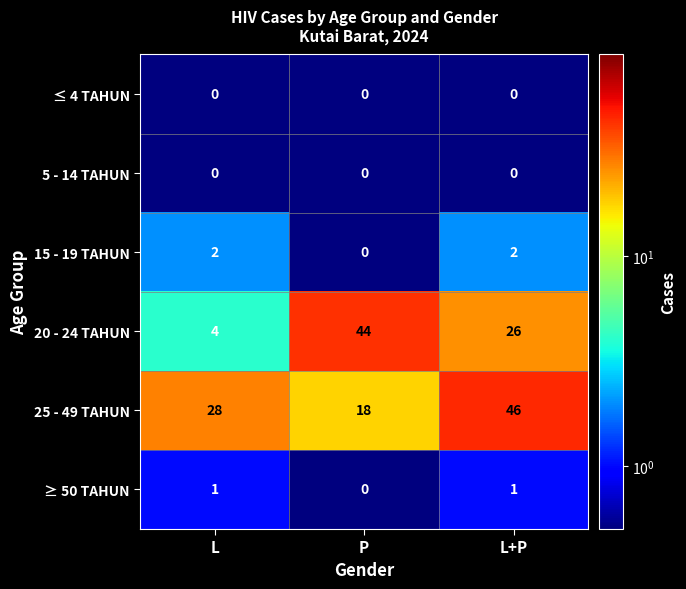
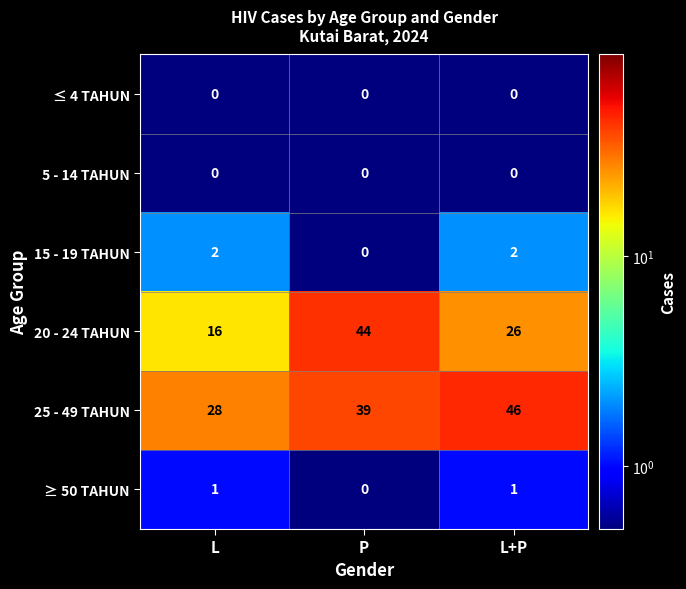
  {
    "≤ 4 TAHUN": {
      "L": 0,
      "P": 0,
      "L+P": 0
    },
    "5 - 14 TAHUN": {
      "L": 0,
      "P": 0,
      "L+P": 0
    },
    "15 - 19 TAHUN": {
      "L": 2,
      "P": 0,
      "L+P": 2
    },
    "20 - 24 TAHUN": {
-     "L": 4,
+     "L": 16,
      "P": 44,
      "L+P": 26
    },
    "25 - 49 TAHUN": {
      "L": 28,
-     "P": 18,
+     "P": 39,
      "L+P": 46
    },
    "≥ 50 TAHUN": {
      "L": 1,
      "P": 0,
      "L+P": 1
    }
  }
